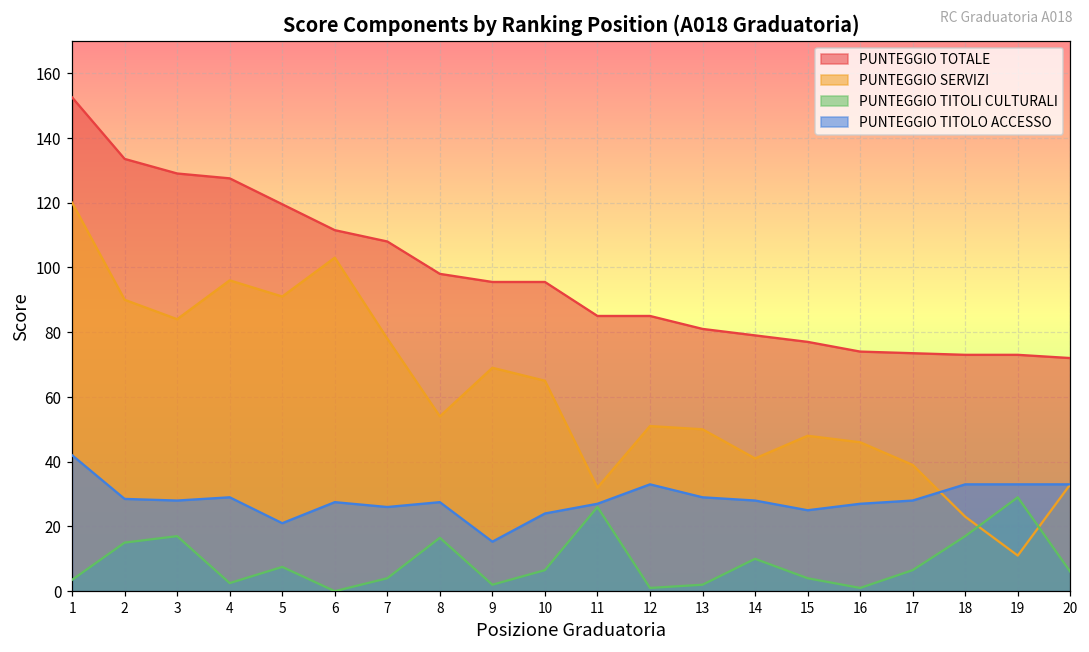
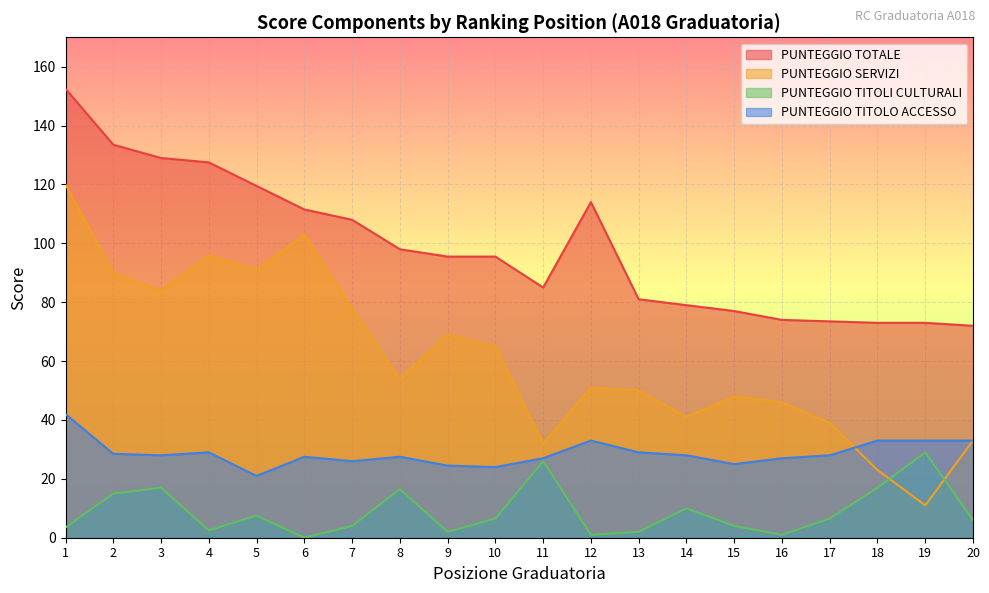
  {
    "PUNTEGGIO TOTALE": {
      "1": 153,
      "2": 134,
      "3": 129,
      "4": 128,
      "5": 120,
      "6": 112,
      "7": 108,
      "8": 98,
      "9": 96,
      "10": 96,
      "11": 85,
-     "12": 85,
+     "12": 114,
      "13": 81,
      "14": 79,
      "15": 77,
      "16": 74,
      "17": 74,
      "18": 73,
      "19": 73,
      "20": 72
    },
    "PUNTEGGIO SERVIZI": {
      "1": 120,
      "2": 90,
      "3": 84,
      "4": 96,
      "5": 91,
      "6": 103,
      "7": 78,
      "8": 54,
      "9": 69,
      "10": 65,
      "11": 32,
      "12": 51,
      "13": 50,
      "14": 41,
      "15": 48,
      "16": 46,
      "17": 39,
      "18": 23,
      "19": 11
    },
    "PUNTEGGIO TITOLI CULTURALI": {
      "1": 4,
      "2": 15,
      "3": 17,
      "4": 3,
      "5": 8,
      "6": 0,
      "7": 4,
      "8": 17,
      "9": 2,
      "10": 7,
      "11": 26,
      "12": 1,
      "13": 2,
      "14": 10,
      "15": 4,
      "16": 1,
      "17": 7,
      "18": 17,
      "19": 29,
      "20": 6
    },
    "PUNTEGGIO TITOLO ACCESSO": {
      "1": 42,
      "2": 29,
      "3": 28,
      "4": 29,
      "5": 21,
      "6": 28,
      "7": 26,
      "8": 28,
-     "9": 15,
+     "9": 25,
      "10": 24,
      "11": 27,
      "12": 33,
      "13": 29,
      "14": 28,
      "15": 25,
      "16": 27,
      "17": 28,
      "18": 33,
      "19": 33
    }
  }
